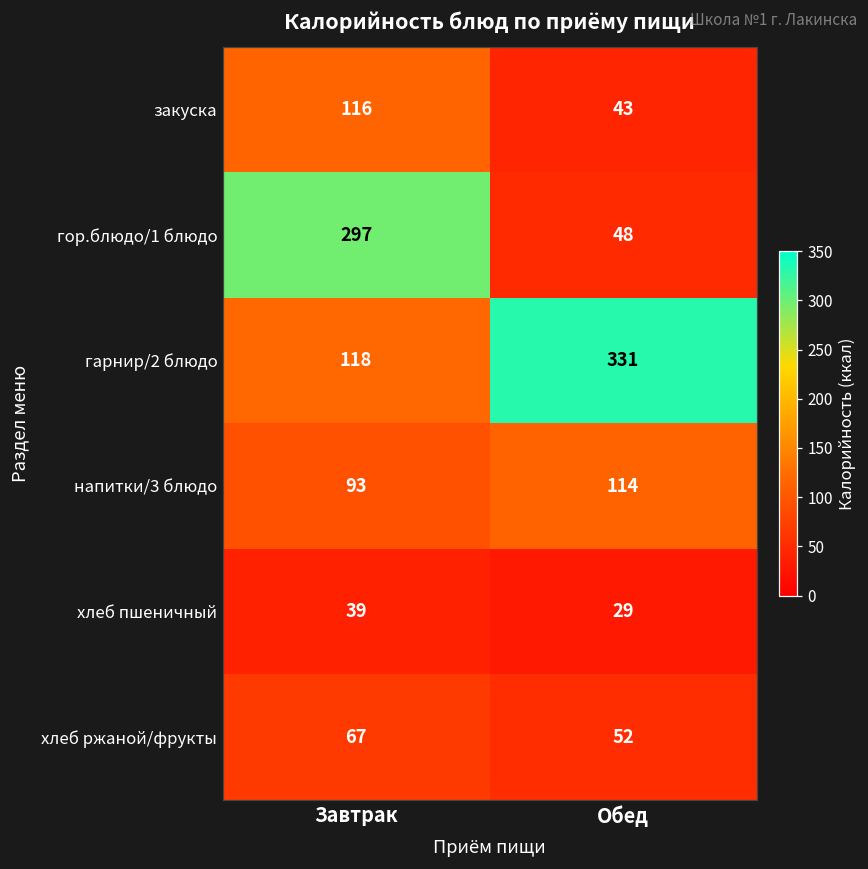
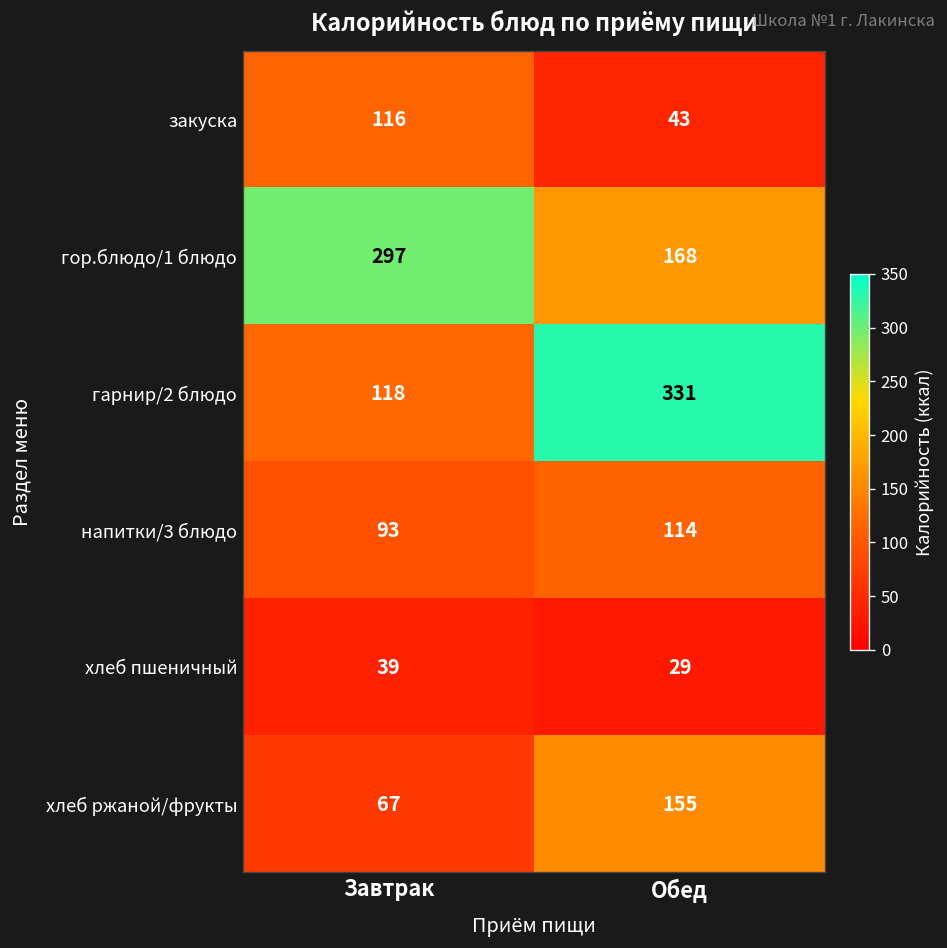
  {
    "закуска": {
      "Завтрак": 116,
      "Обед": 43
    },
    "гор.блюдо/1 блюдо": {
      "Завтрак": 297,
-     "Обед": 48
+     "Обед": 168
    },
    "гарнир/2 блюдо": {
      "Завтрак": 118,
      "Обед": 331
    },
    "напитки/3 блюдо": {
      "Завтрак": 93,
      "Обед": 114
    },
    "хлеб пшеничный": {
      "Завтрак": 39,
      "Обед": 29
    },
    "хлеб ржаной/фрукты": {
      "Завтрак": 67,
-     "Обед": 52
+     "Обед": 155
    }
  }
